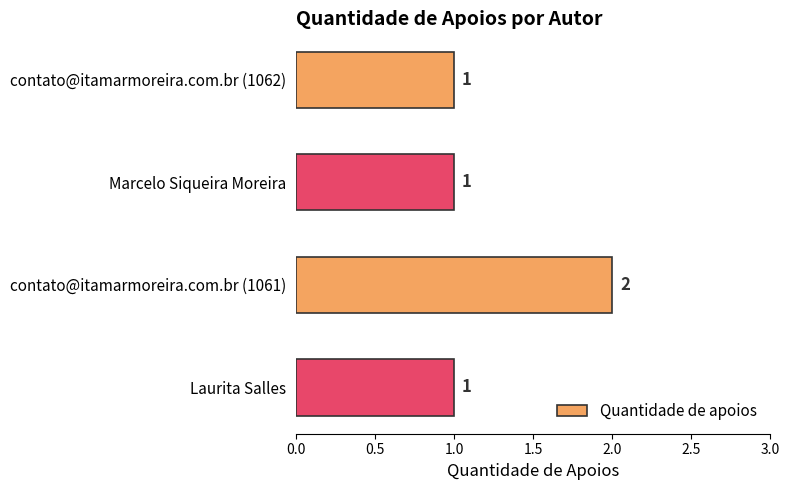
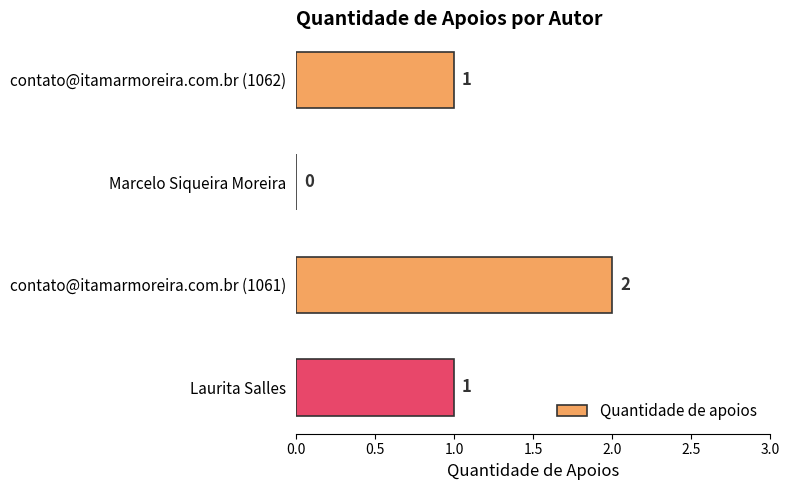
  {
    "contato@itamarmoreira.com.br (1062)": 1,
-   "Marcelo Siqueira Moreira": 1,
+   "Marcelo Siqueira Moreira": 0,
    "contato@itamarmoreira.com.br (1061)": 2,
    "Laurita Salles": 1
  }
